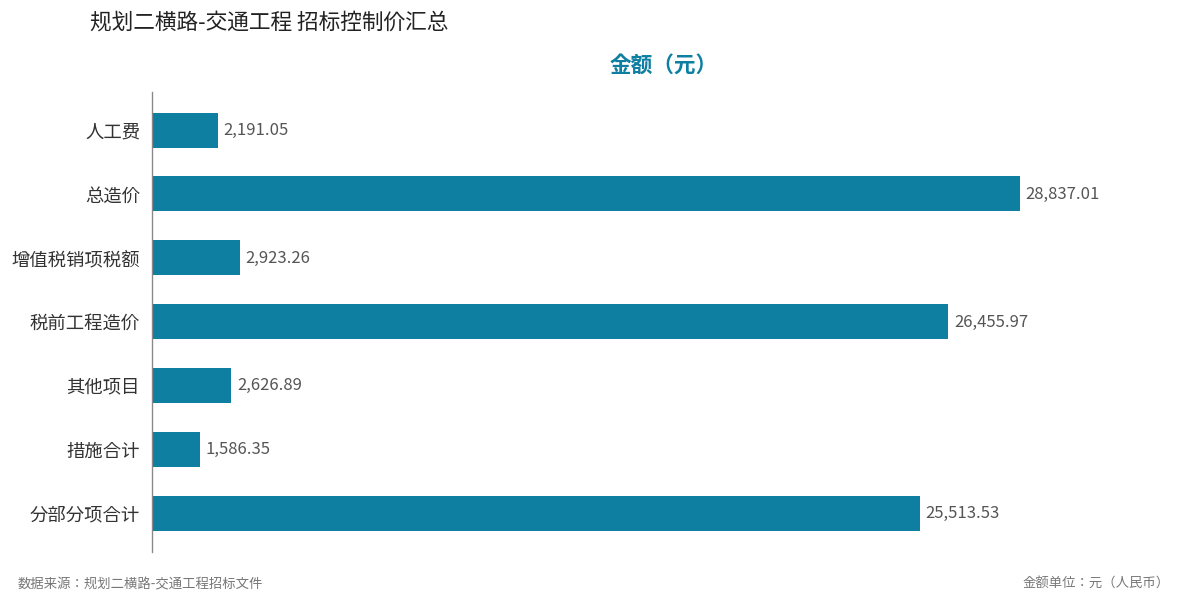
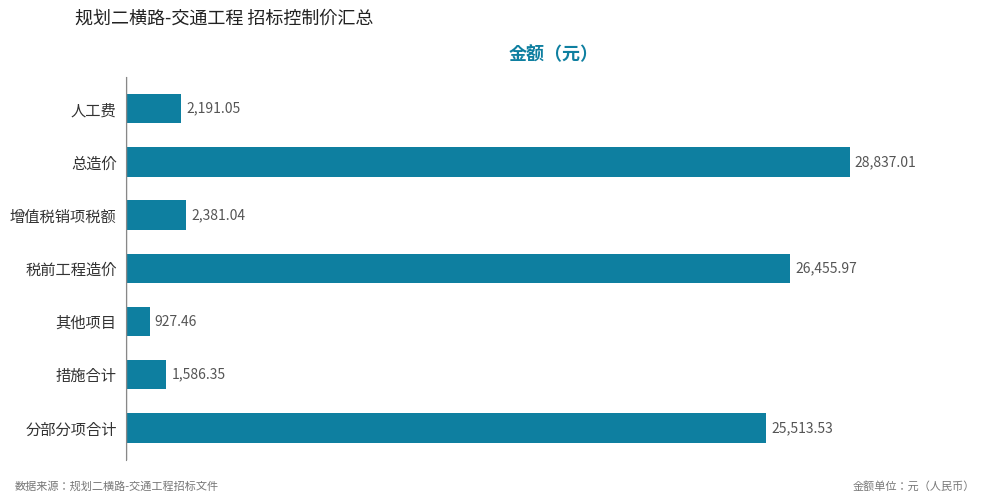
  {
    "人工费": "2,191.05",
    "总造价": "28,837.01",
-   "增值税销项税额": "2,923.26",
+   "增值税销项税额": "2,381.04",
    "税前工程造价": "26,455.97",
-   "其他项目": "2,626.89",
+   "其他项目": "927.46",
    "措施合计": "1,586.35",
    "分部分项合计": "25,513.53"
  }
